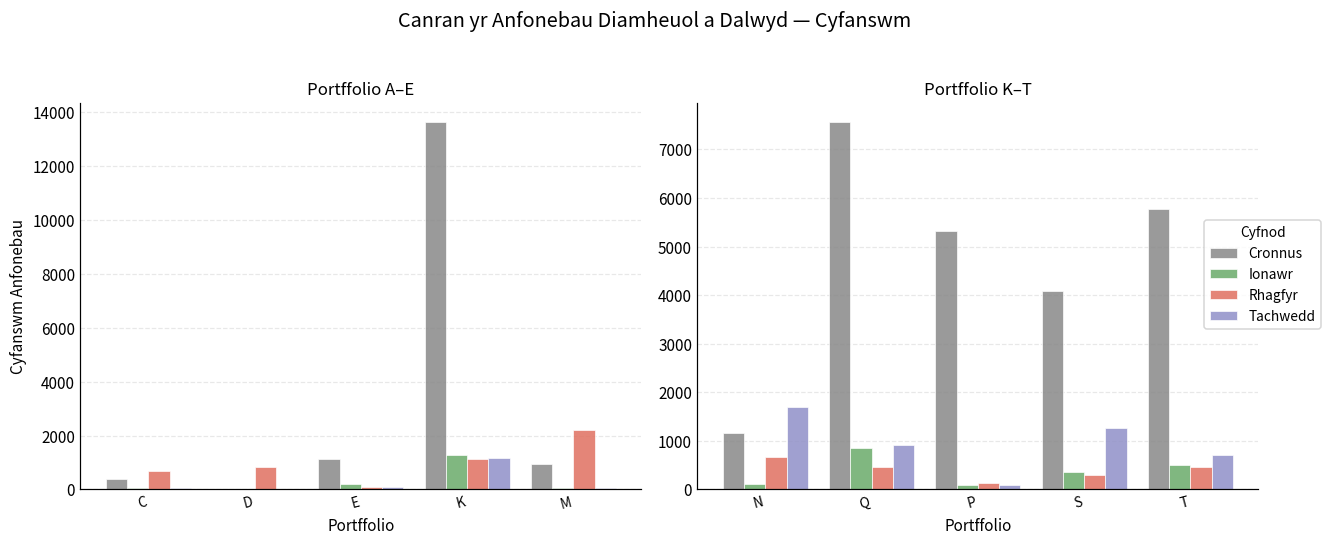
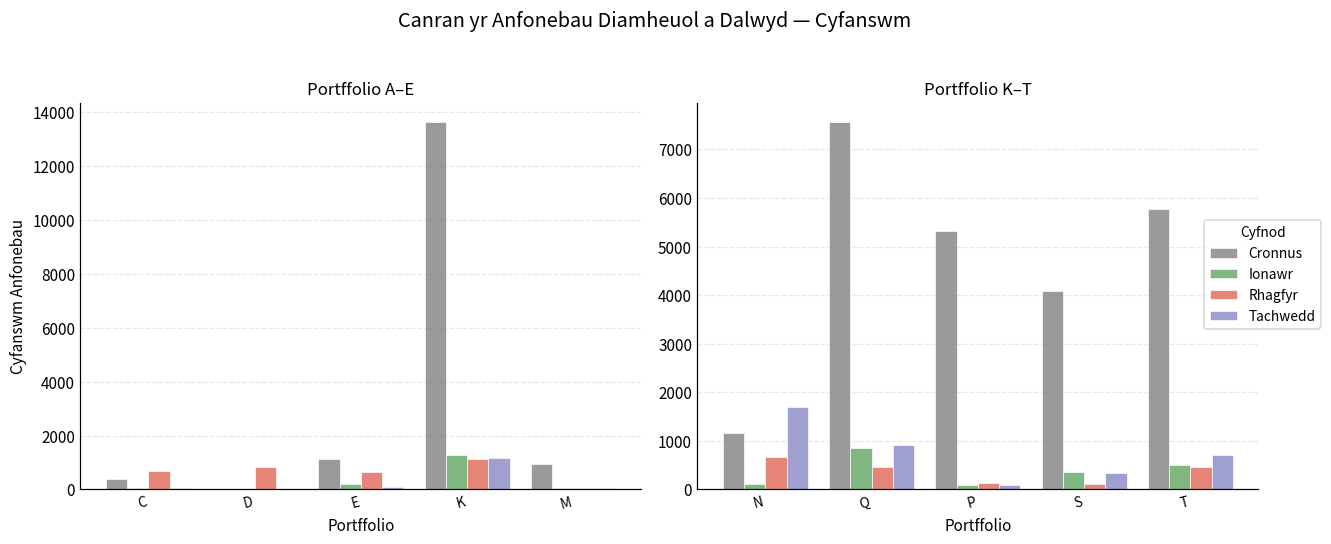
  {
    "Portffolio A–E": {
      "Rhagfyr": {
        "C": 700,
        "D": 800,
-       "E": 100,
+       "E": 600,
        "K": 1100,
-       "M": 2200
+       "M": 100
      },
      "Tachwedd": {
        "E": 100,
        "K": 1200
      }
    },
    "Portffolio K–T": {
      "Rhagfyr": {
        "N": 700,
        "Q": 500,
        "P": 100,
-       "S": 300,
+       "S": 100,
        "T": 500
      },
      "Tachwedd": {
        "N": 1700,
        "Q": 900,
        "P": 100,
-       "S": 1300,
+       "S": 300,
        "T": 700
      }
    }
  }
